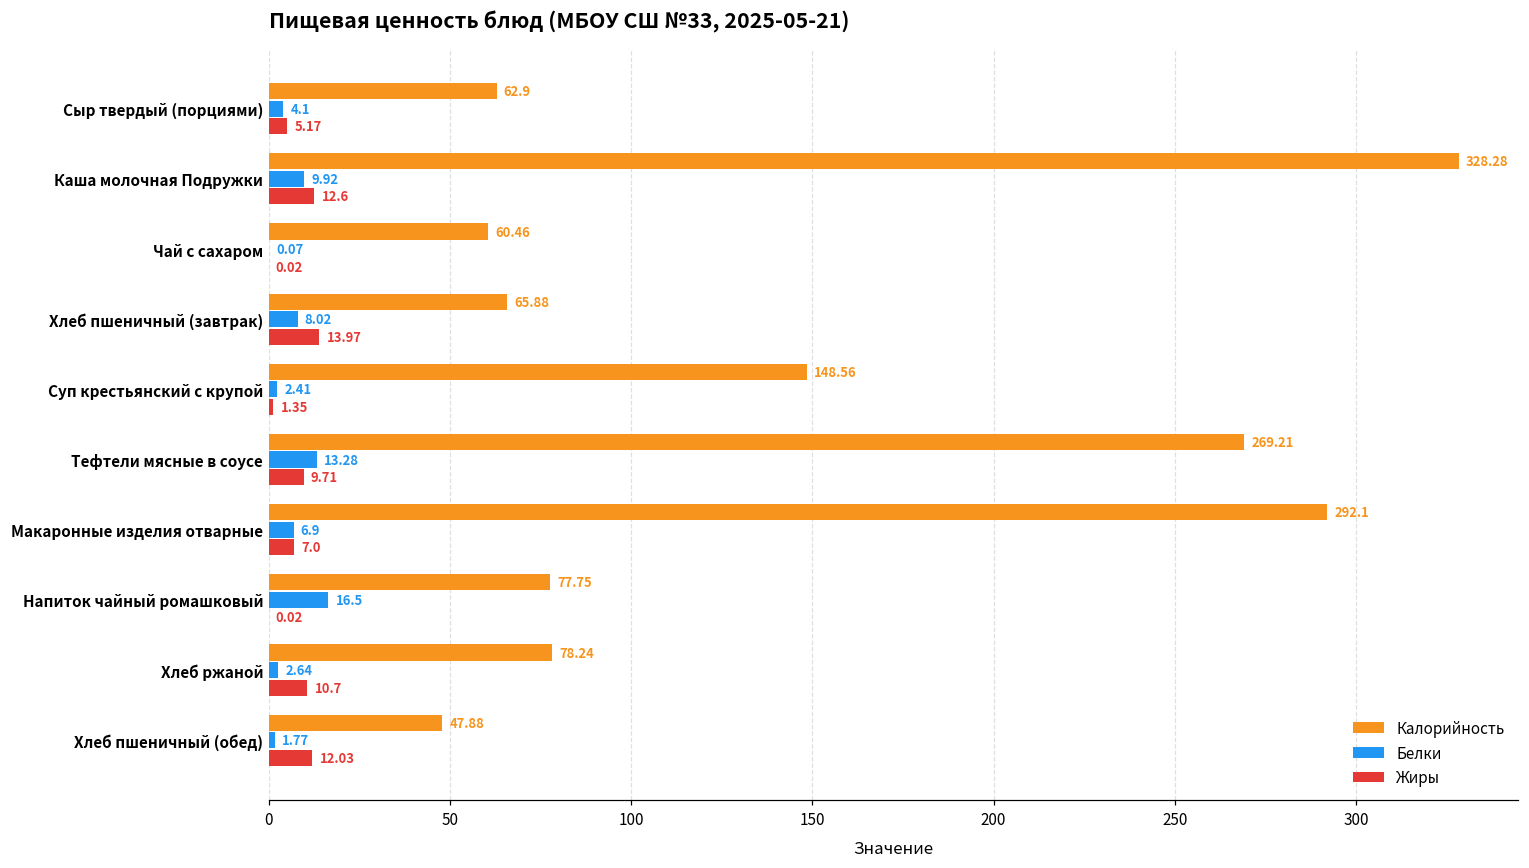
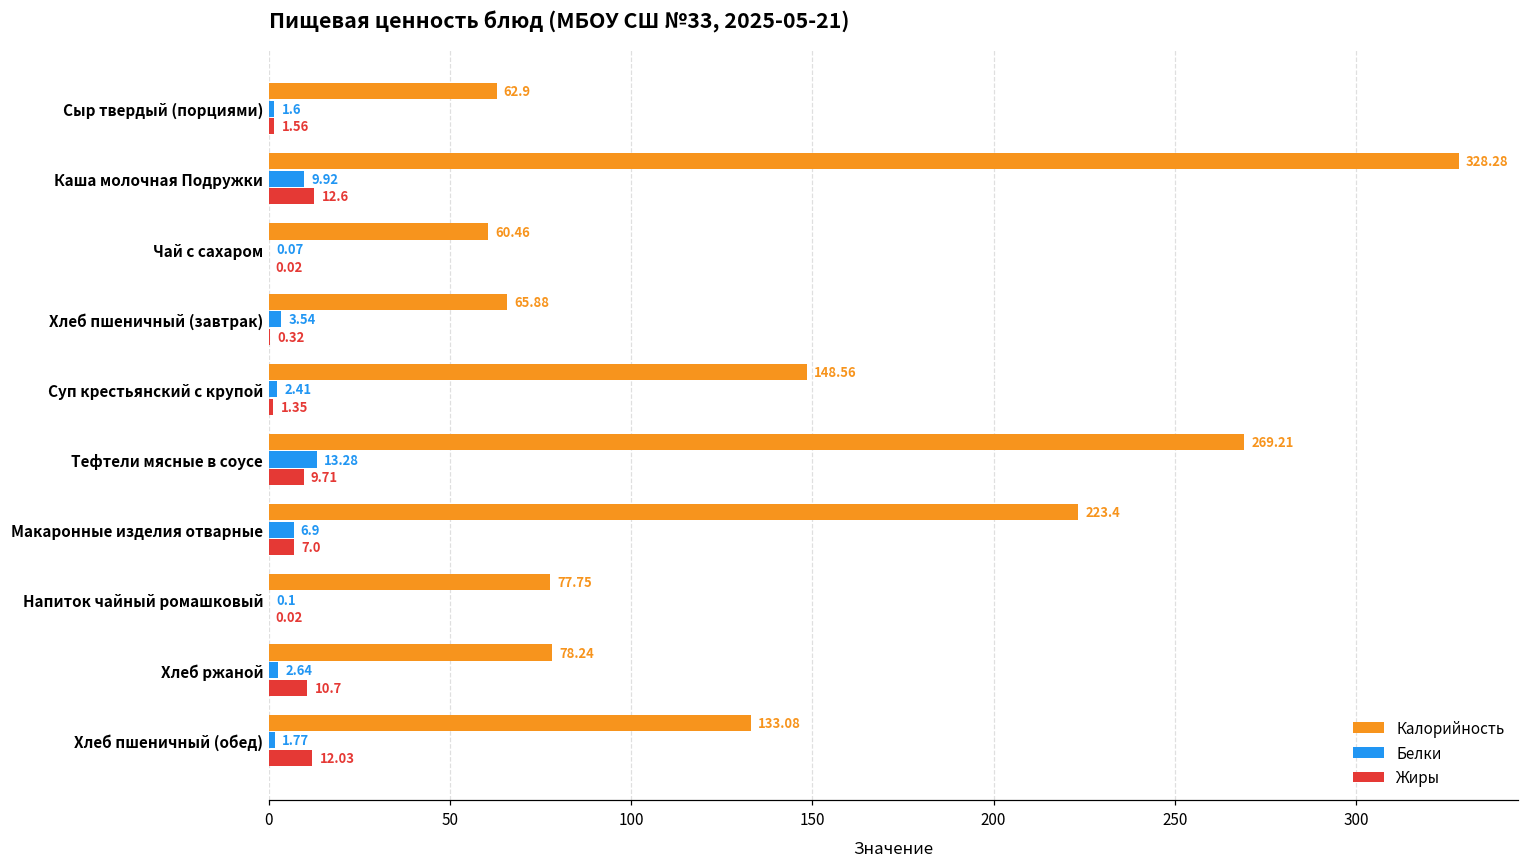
  {
    "Калорийность": {
      "Сыр твердый (порциями)": 62.9,
      "Каша молочная Подружки": 328.28,
      "Чай с сахаром": 60.46,
      "Хлеб пшеничный (завтрак)": 65.88,
      "Суп крестьянский с крупой": 148.56,
      "Тефтели мясные в соусе": 269.21,
-     "Макаронные изделия отварные": 292.1,
+     "Макаронные изделия отварные": 223.4,
      "Напиток чайный ромашковый": 77.75,
      "Хлеб ржаной": 78.24,
-     "Хлеб пшеничный (обед)": 47.88
+     "Хлеб пшеничный (обед)": 133.08
    },
    "Белки": {
-     "Сыр твердый (порциями)": 4.1,
+     "Сыр твердый (порциями)": 1.6,
      "Каша молочная Подружки": 9.92,
      "Чай с сахаром": 0.07,
-     "Хлеб пшеничный (завтрак)": 8.02,
+     "Хлеб пшеничный (завтрак)": 3.54,
      "Суп крестьянский с крупой": 2.41,
      "Тефтели мясные в соусе": 13.28,
      "Макаронные изделия отварные": 6.9,
-     "Напиток чайный ромашковый": 16.5,
+     "Напиток чайный ромашковый": 0.1,
      "Хлеб ржаной": 2.64,
      "Хлеб пшеничный (обед)": 1.77
    },
    "Жиры": {
-     "Сыр твердый (порциями)": 5.17,
+     "Сыр твердый (порциями)": 1.56,
      "Каша молочная Подружки": 12.6,
      "Чай с сахаром": 0.02,
-     "Хлеб пшеничный (завтрак)": 13.97,
+     "Хлеб пшеничный (завтрак)": 0.32,
      "Суп крестьянский с крупой": 1.35,
      "Тефтели мясные в соусе": 9.71,
      "Макаронные изделия отварные": 7.0,
      "Напиток чайный ромашковый": 0.02,
      "Хлеб ржаной": 10.7,
      "Хлеб пшеничный (обед)": 12.03
    }
  }
